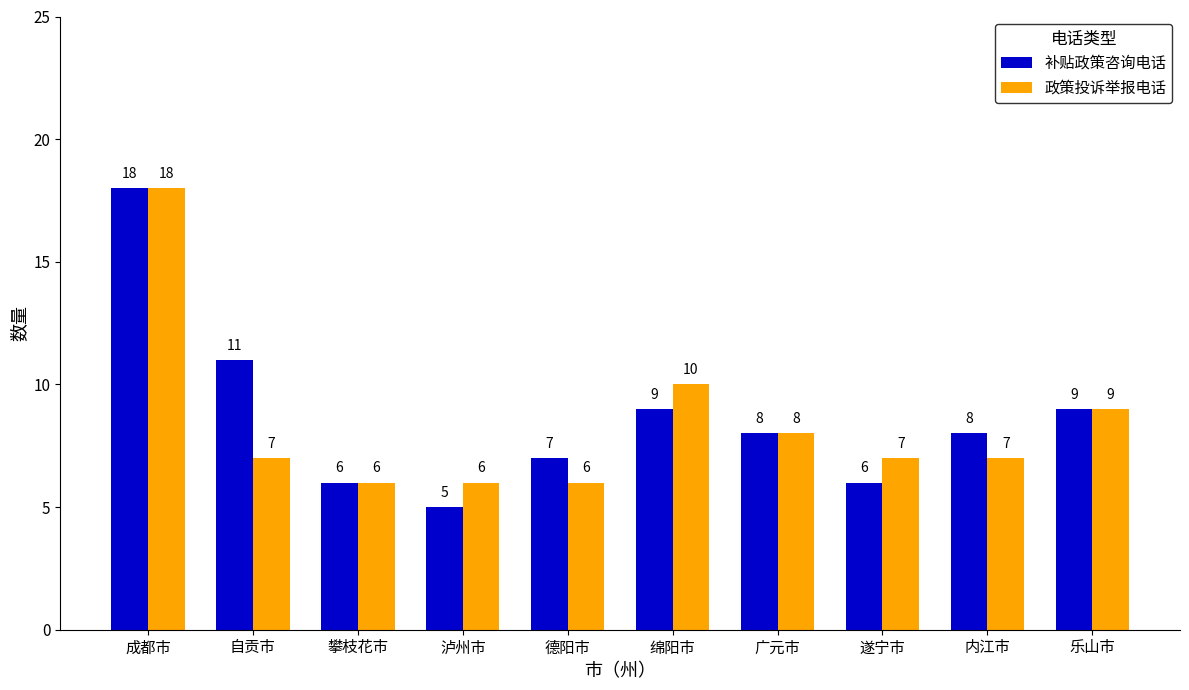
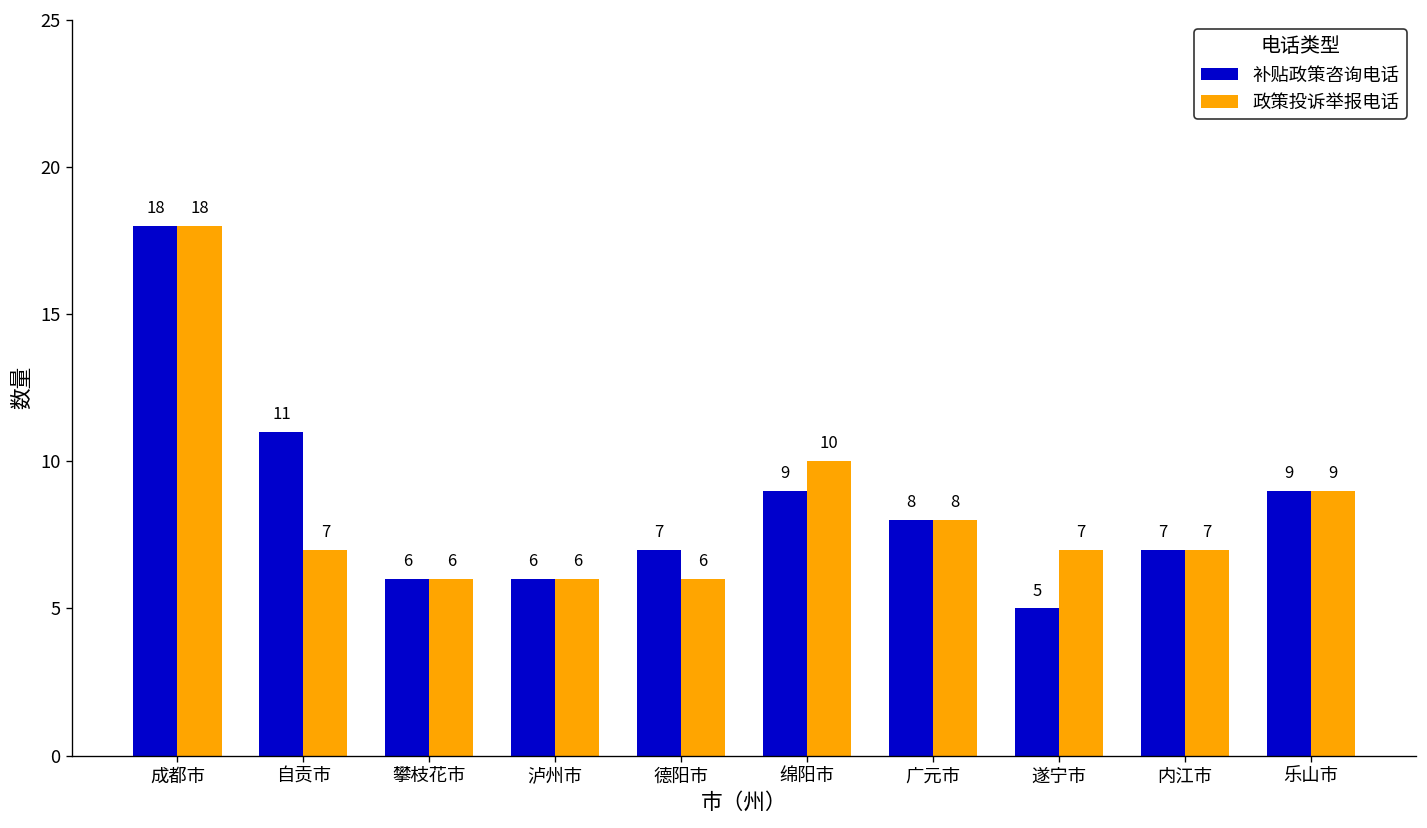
  {
    "补贴政策咨询电话": {
      "成都市": 18,
      "自贡市": 11,
      "攀枝花市": 6,
-     "泸州市": 5,
+     "泸州市": 6,
      "德阳市": 7,
      "绵阳市": 9,
      "广元市": 8,
-     "遂宁市": 6,
-     "内江市": 8,
+     "遂宁市": 5,
+     "内江市": 7,
      "乐山市": 9
    },
    "政策投诉举报电话": {
      "成都市": 18,
      "自贡市": 7,
      "攀枝花市": 6,
      "泸州市": 6,
      "德阳市": 6,
      "绵阳市": 10,
      "广元市": 8,
      "遂宁市": 7,
      "内江市": 7,
      "乐山市": 9
    }
  }
